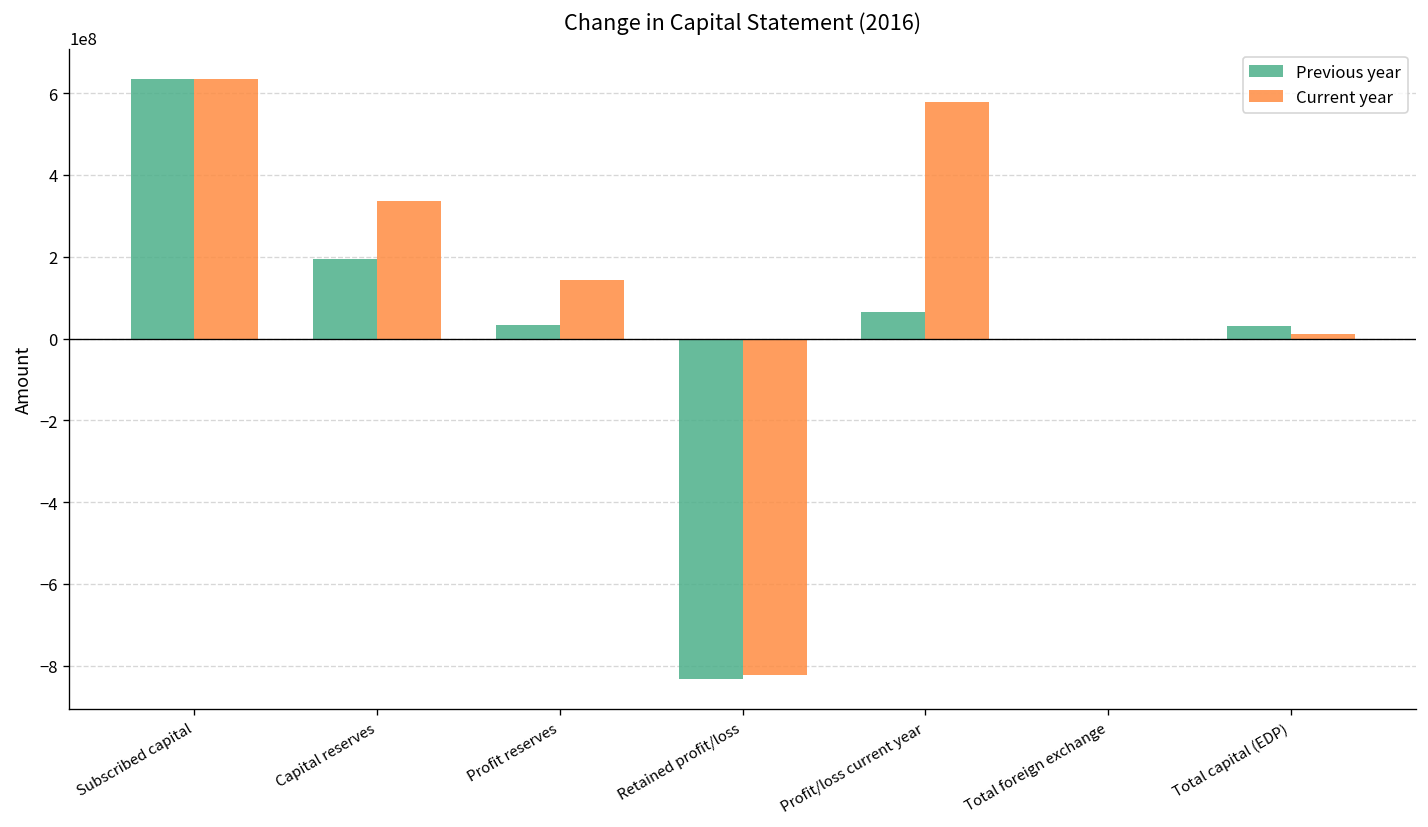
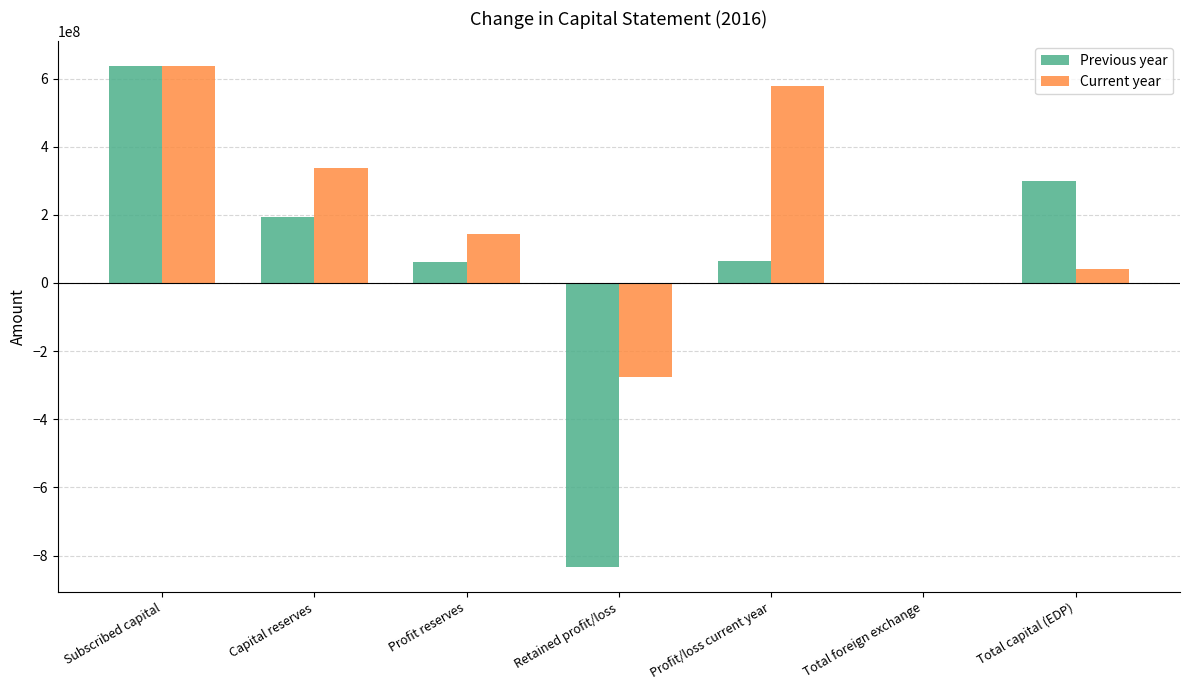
  {
    "Previous year": {
      "Subscribed capital": 640000000,
      "Capital reserves": 190000000,
-     "Profit reserves": 30000000,
+     "Profit reserves": 60000000,
      "Retained profit/loss": -830000000,
      "Profit/loss current year": 60000000,
      "Total foreign exchange": 0,
-     "Total capital (EDP)": 30000000
+     "Total capital (EDP)": 300000000
    },
    "Current year": {
      "Subscribed capital": 640000000,
      "Capital reserves": 340000000,
      "Profit reserves": 140000000,
-     "Retained profit/loss": -820000000,
+     "Retained profit/loss": -270000000,
      "Profit/loss current year": 580000000,
      "Total foreign exchange": 0,
-     "Total capital (EDP)": 10000000
+     "Total capital (EDP)": 40000000
    }
  }
